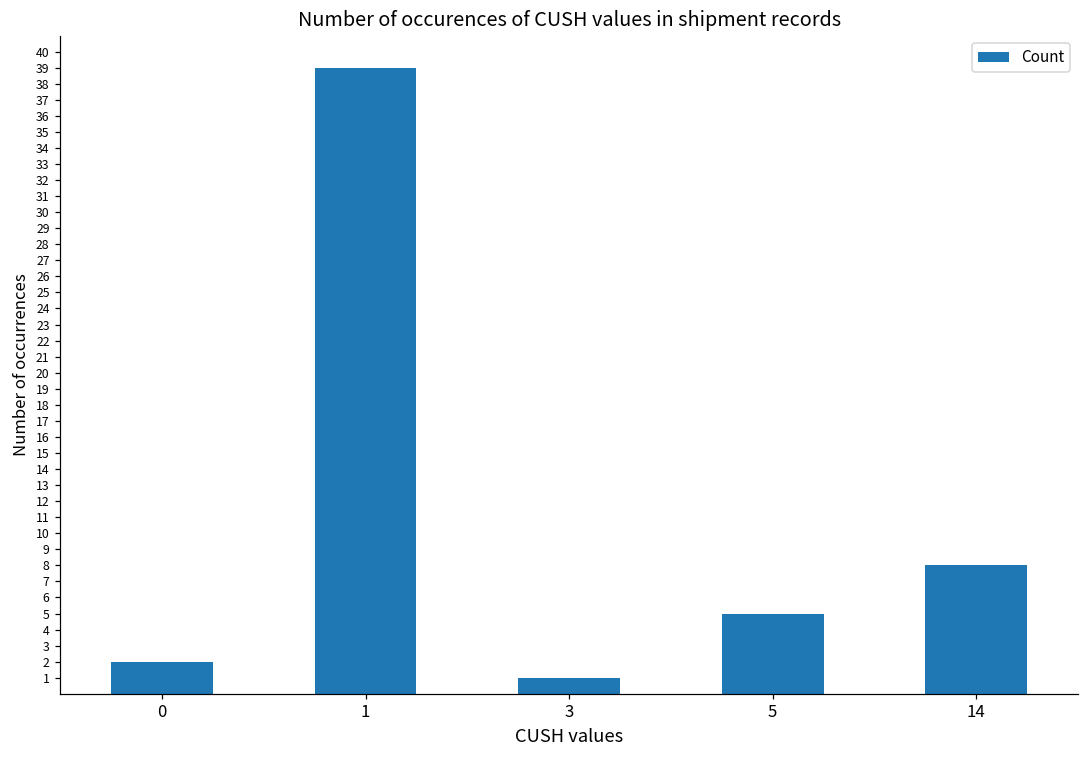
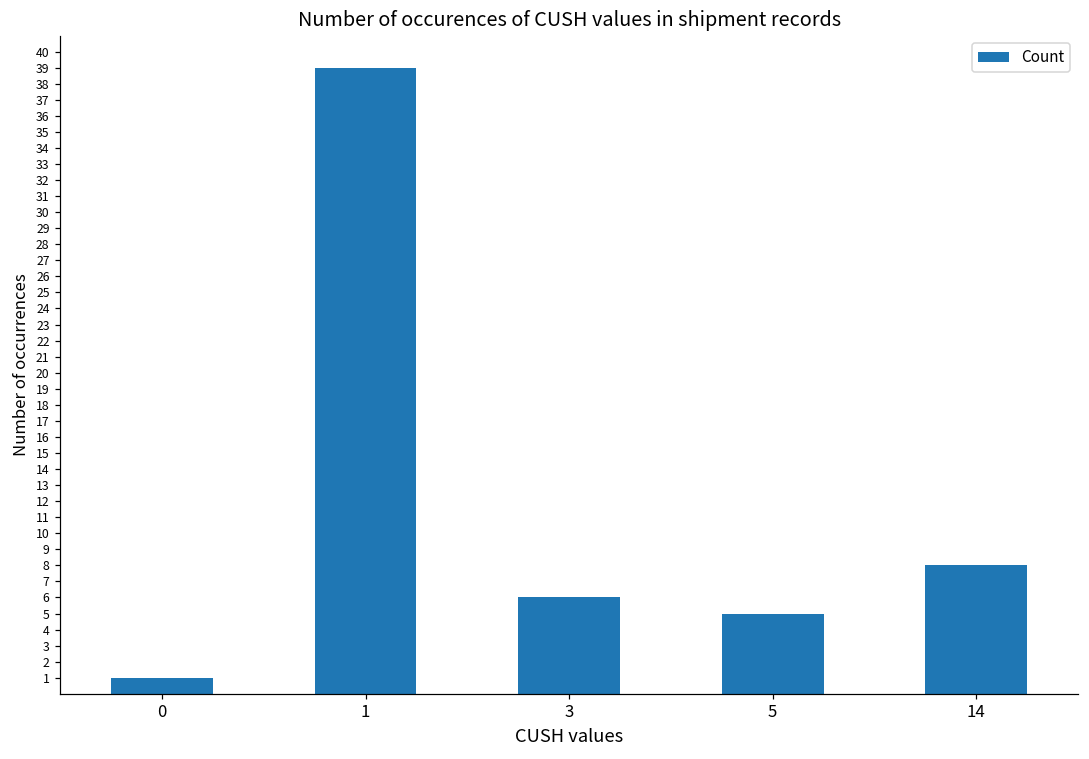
  {
-   "0": 2,
+   "0": 1,
    "1": 39,
-   "3": 1,
+   "3": 6,
    "5": 5,
    "14": 8
  }
